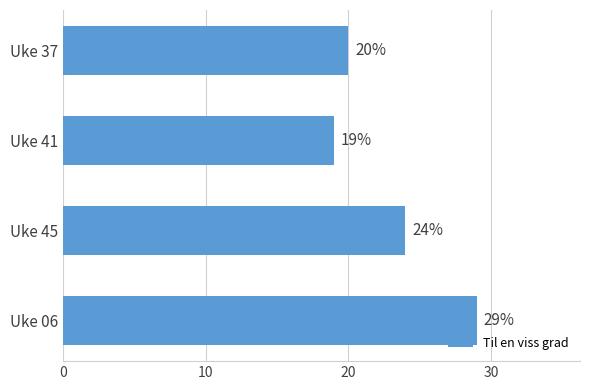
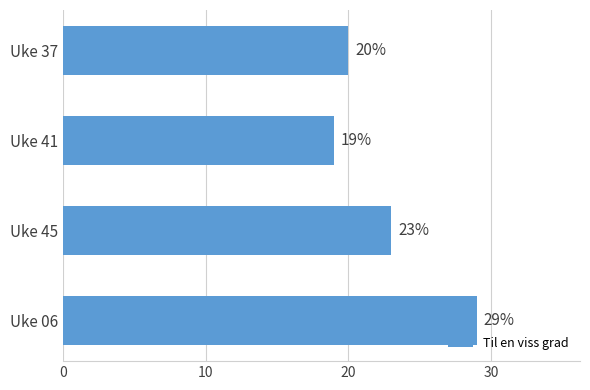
  {
    "Uke 37": "20%",
    "Uke 41": "19%",
-   "Uke 45": "24%",
+   "Uke 45": "23%",
    "Uke 06": "29%"
  }
